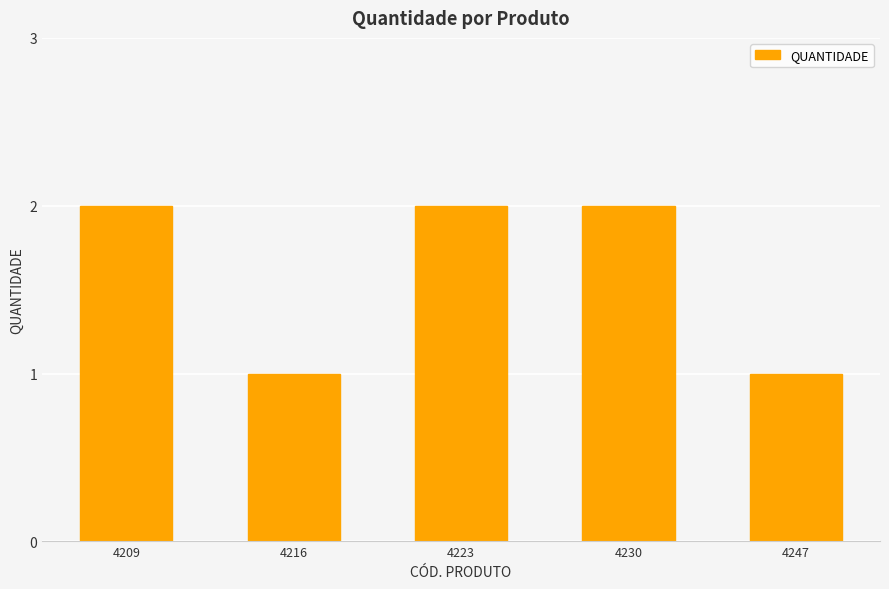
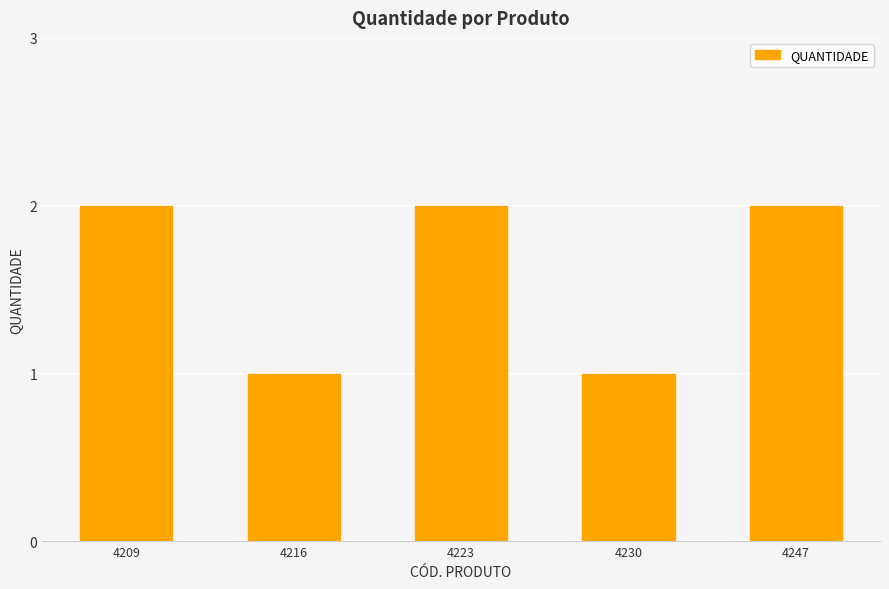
  {
    "4209": 2,
    "4216": 1,
    "4223": 2,
-   "4230": 2,
-   "4247": 1
+   "4230": 1,
+   "4247": 2
  }
